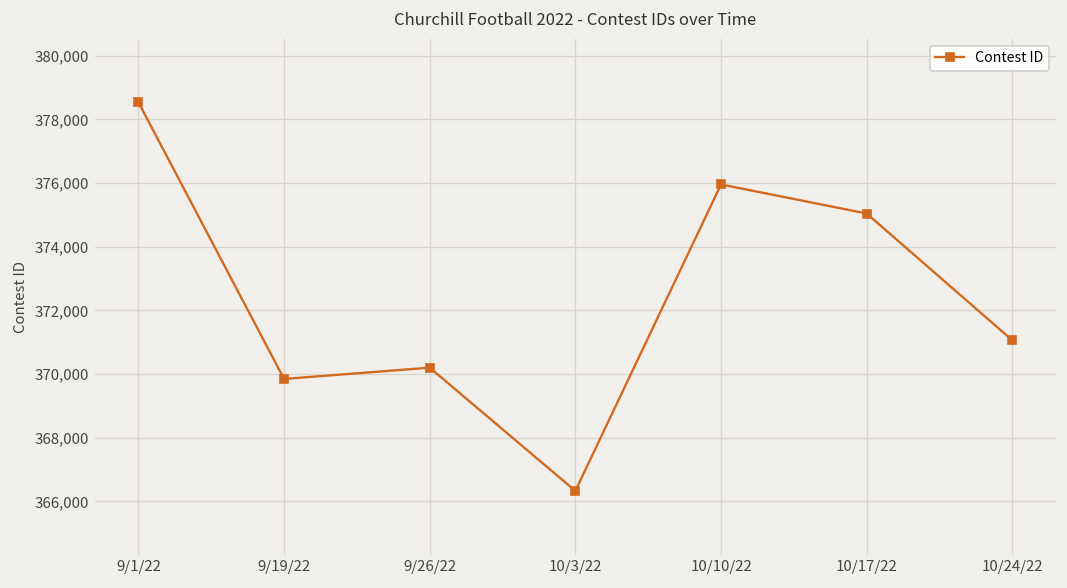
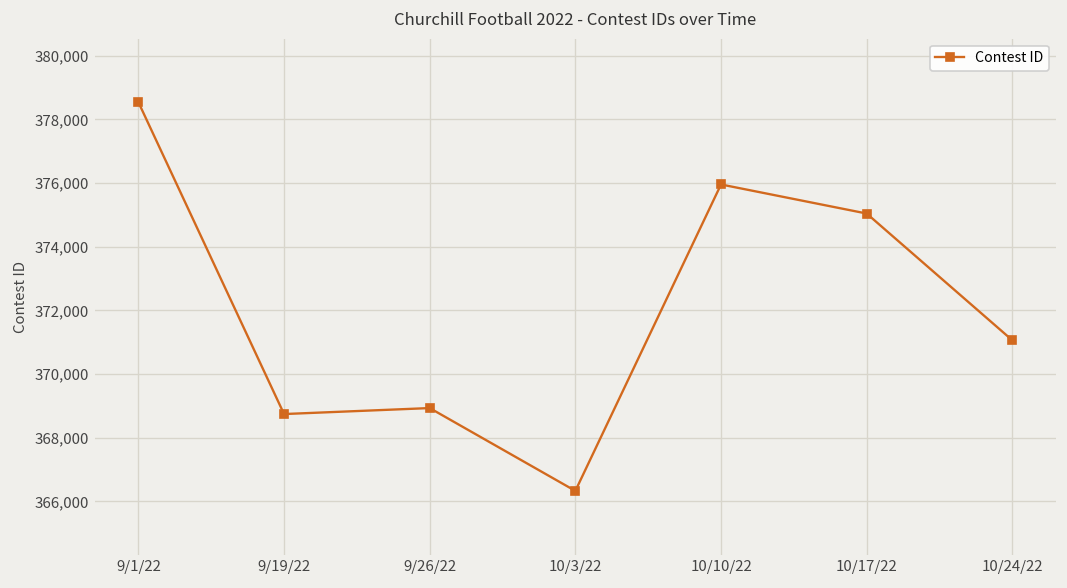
  {
    "9/1/22": "378,500",
-   "9/19/22": "369,900",
-   "9/26/22": "370,200",
+   "9/19/22": "368,700",
+   "9/26/22": "368,900",
    "10/3/22": "366,300",
    "10/10/22": "376,000",
    "10/17/22": "375,000",
    "10/24/22": "371,100"
  }
